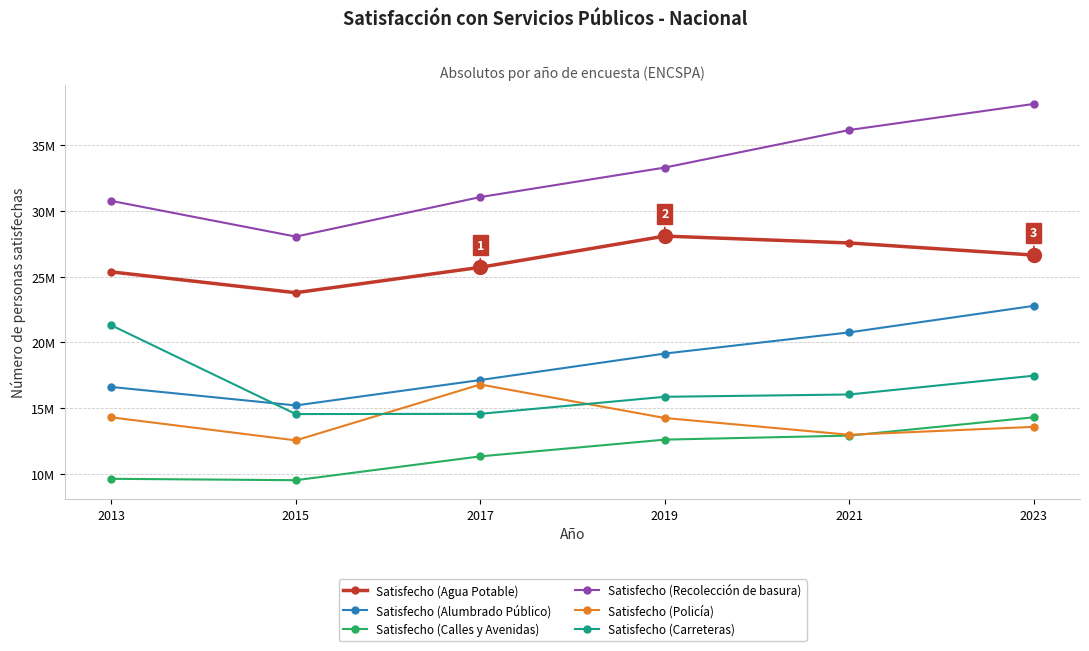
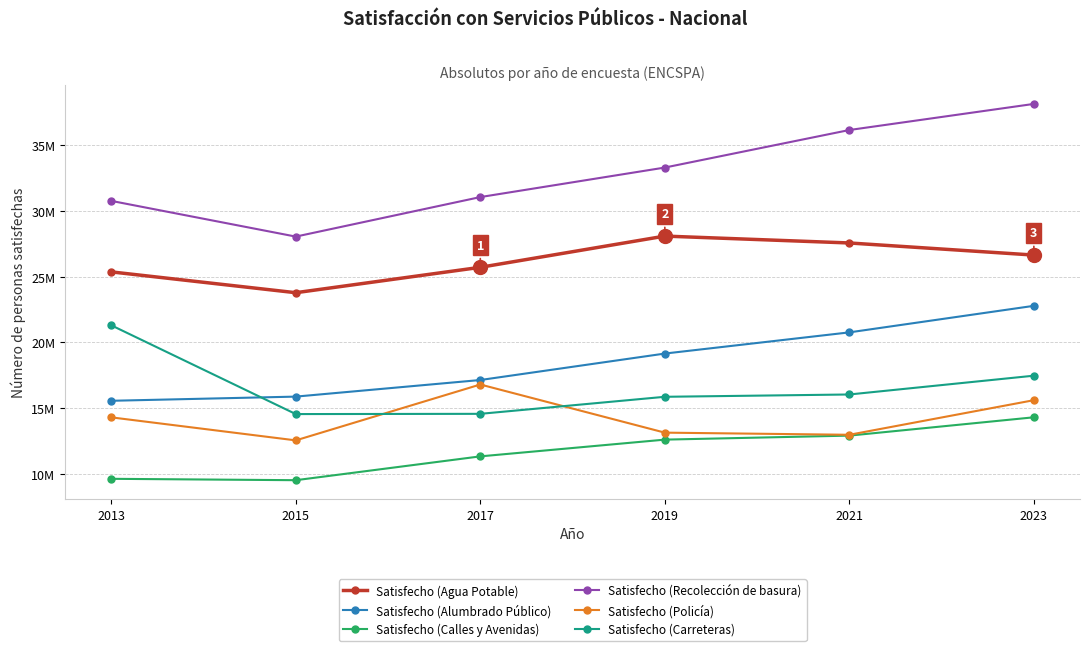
  {
    "Satisfecho (Alumbrado Público)": {
-     "2013": 16600000,
-     "2015": 15200000,
+     "2013": 15600000,
+     "2015": 15900000,
      "2017": 17100000,
      "2019": 19100000,
      "2021": 20800000,
      "2023": 22800000
    },
    "Satisfecho (Recolección de basura)": {
      "2013": 30800000,
      "2015": 28100000,
      "2017": 31100000,
      "2019": 33300000,
      "2021": 36200000,
      "2023": 38200000
    },
    "Satisfecho (Policía)": {
      "2013": 14300000,
      "2015": 12500000,
      "2017": 16800000,
-     "2019": 14200000,
-     "2023": 13600000
+     "2019": 13100000,
+     "2023": 15600000
    }
  }
